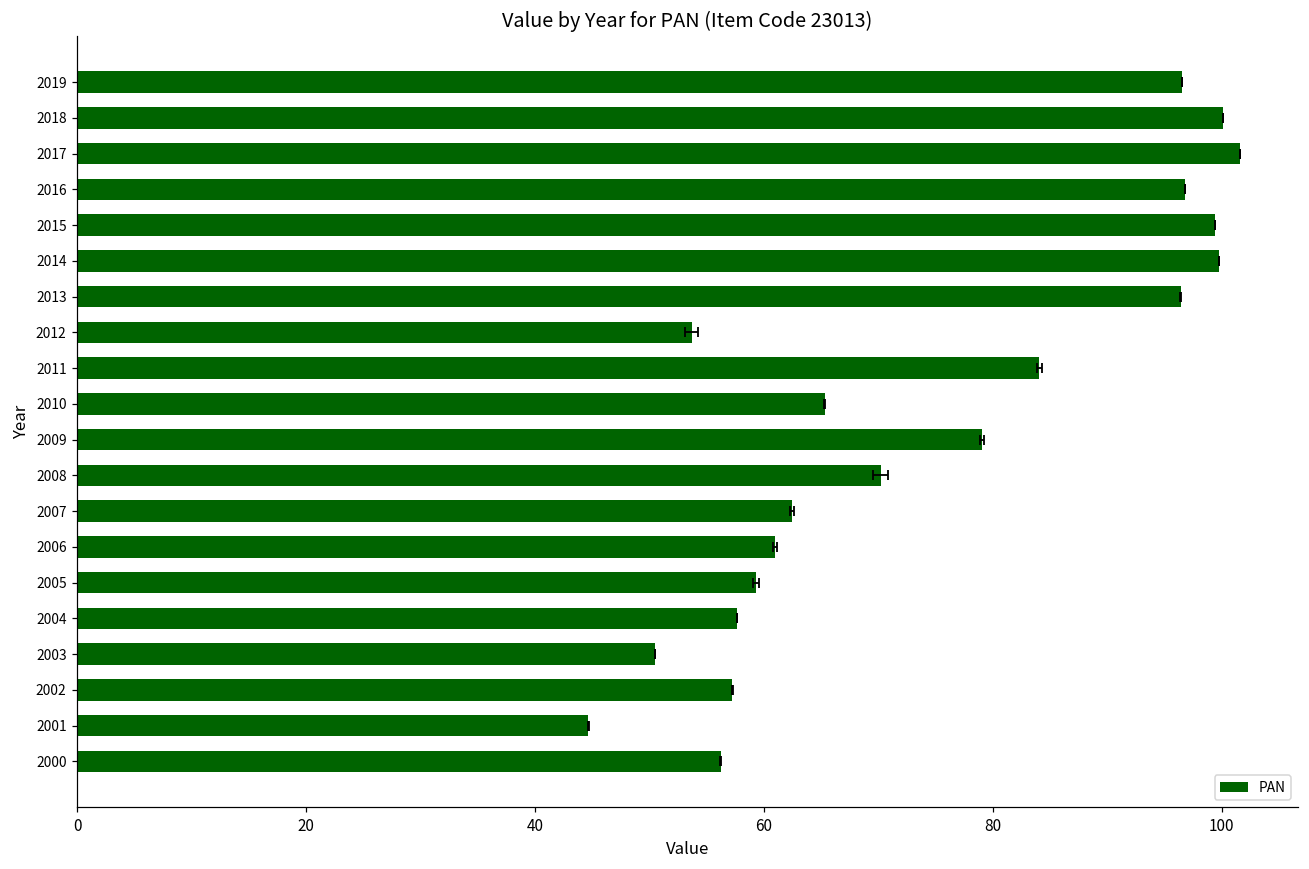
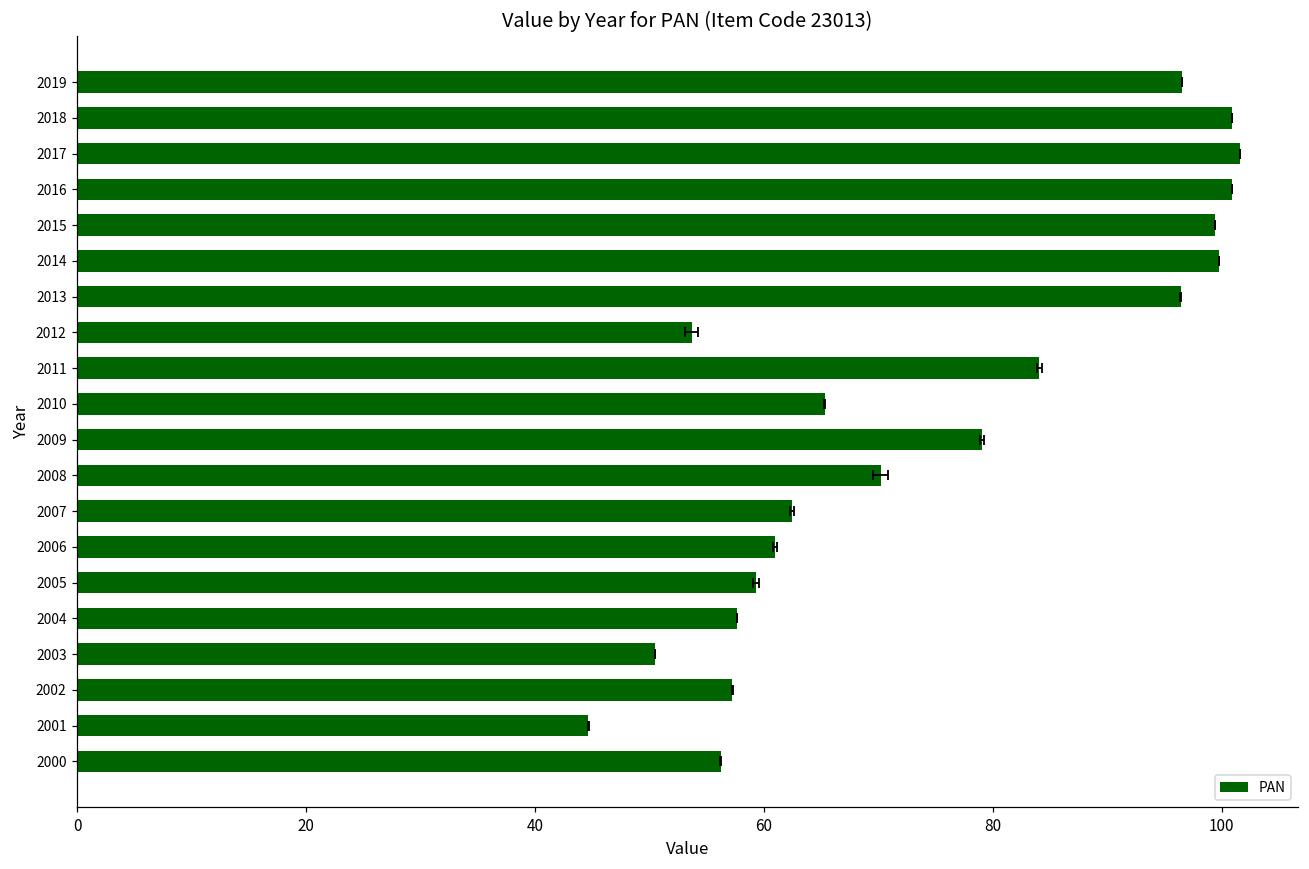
  {
    "PAN": {
      "2019": 96.5,
-     "2018": 100.1,
+     "2018": 100.9,
      "2017": 101.6,
-     "2016": 96.8,
+     "2016": 100.9,
      "2015": 99.4,
      "2014": 99.8,
      "2013": 96.4,
      "2012": 53.7,
      "2011": 84.1,
      "2010": 65.3,
      "2009": 79.1,
      "2008": 70.2,
      "2007": 62.5,
      "2006": 61.0,
      "2005": 59.3,
      "2004": 57.6,
      "2003": 50.5,
      "2002": 57.2,
      "2001": 44.7,
      "2000": 56.2
    }
  }
